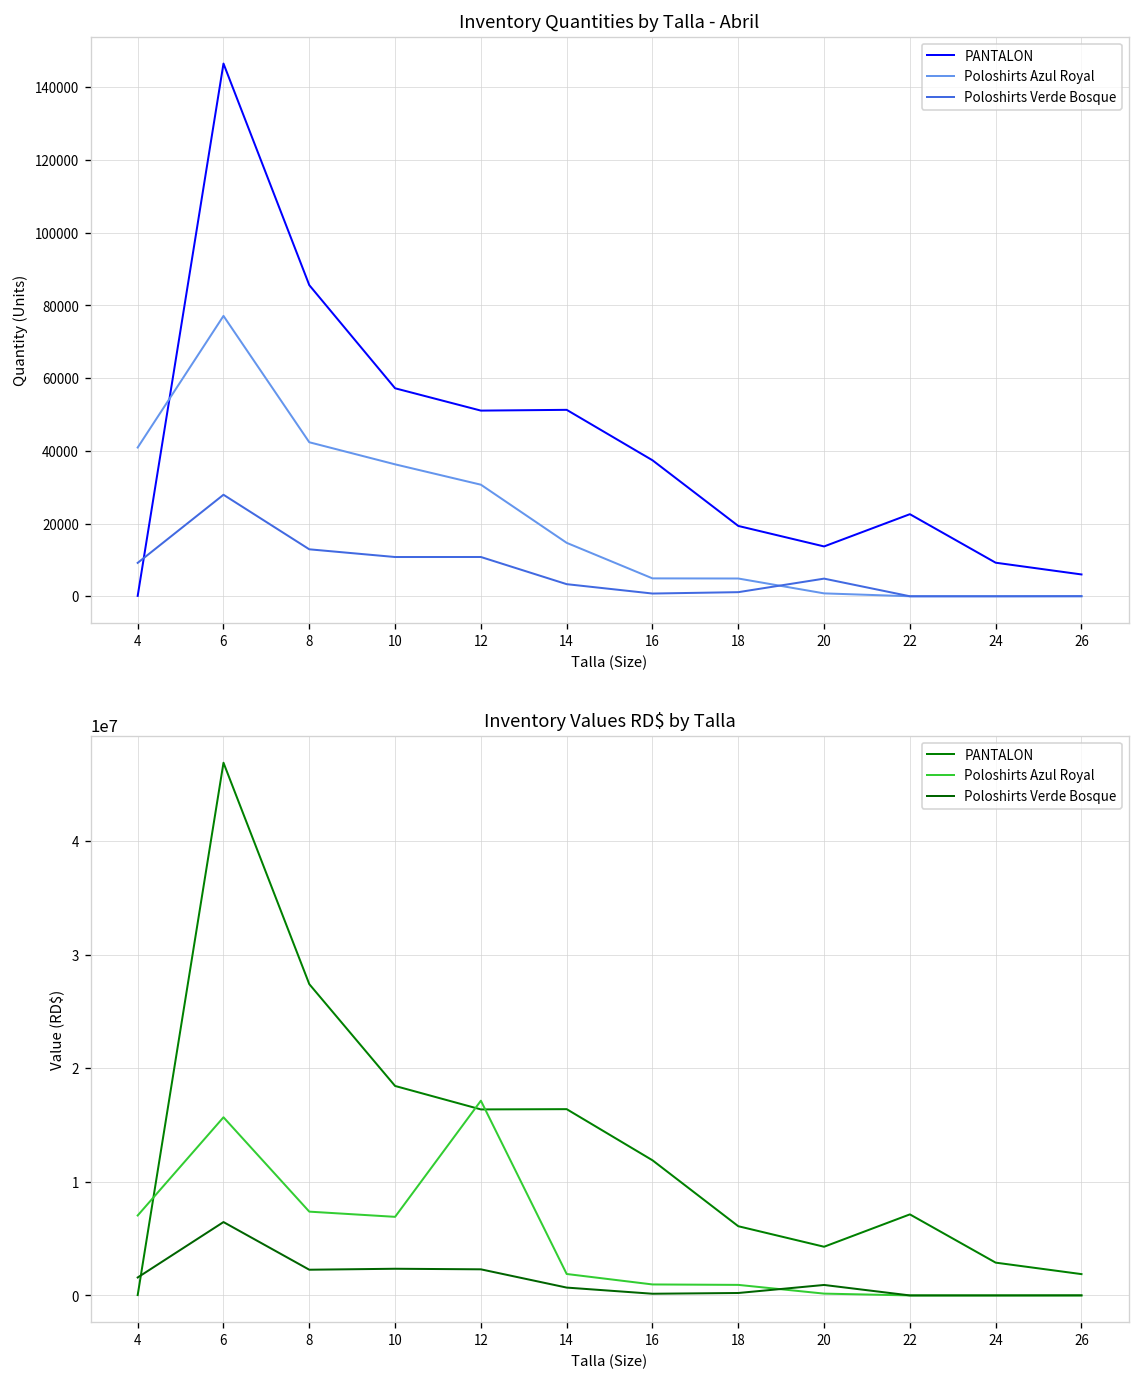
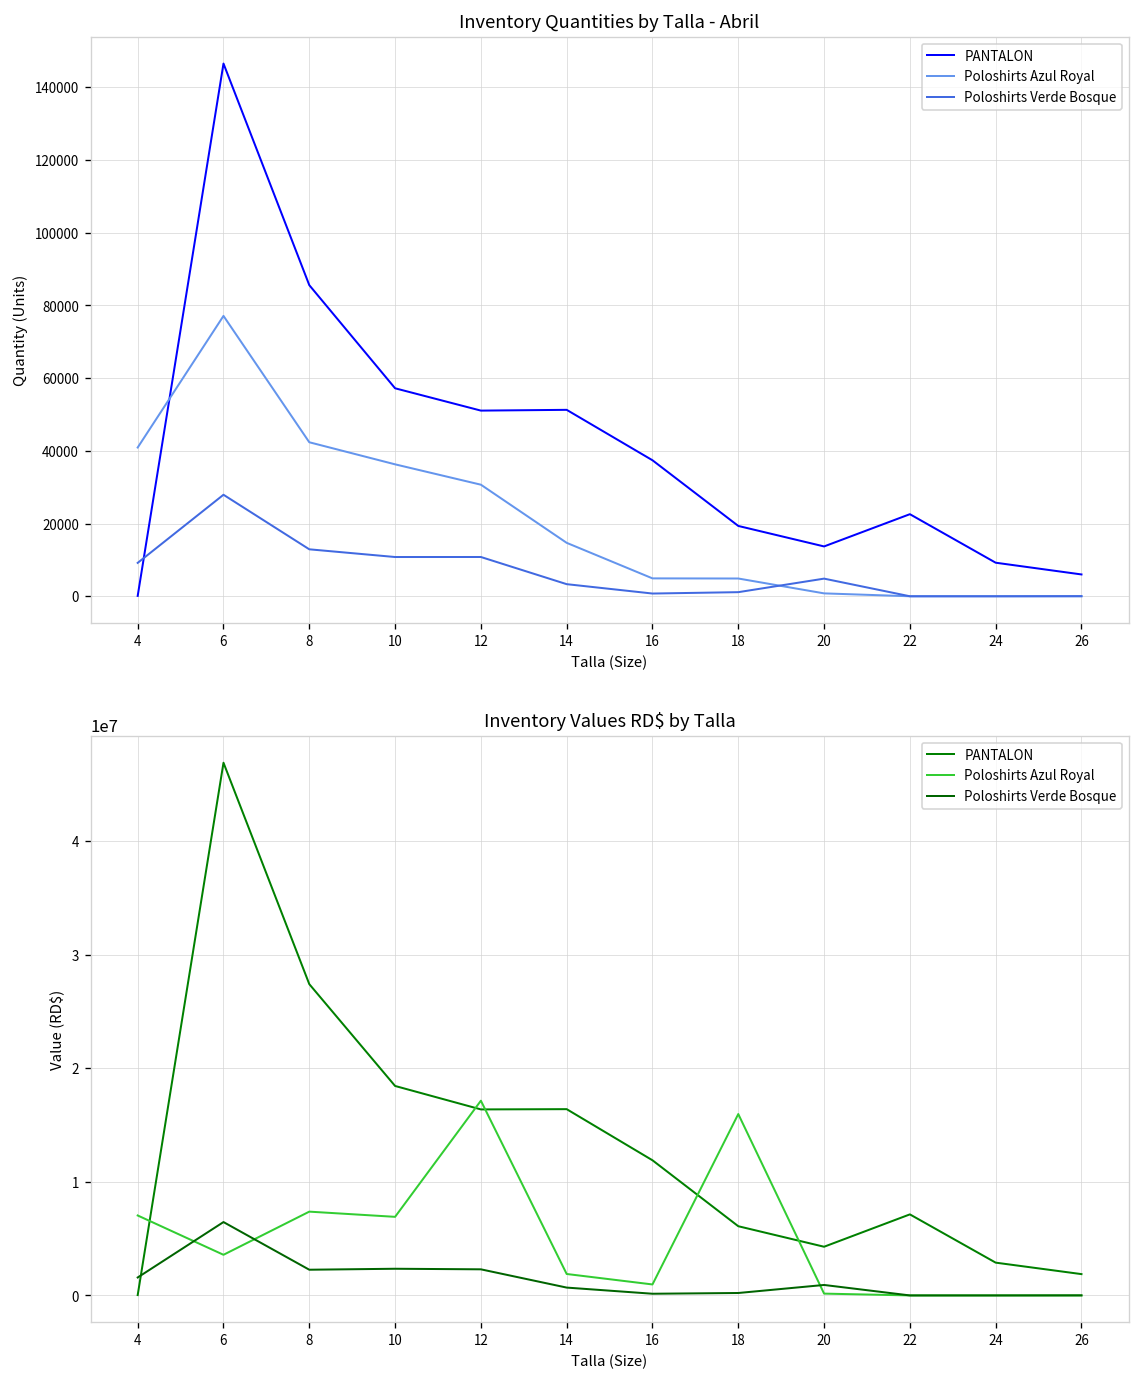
  {
    "Inventory Values RD$ by Talla": {
      "Poloshirts Azul Royal": {
        "4": 7000000,
-       "6": 16000000,
+       "6": 4000000,
        "8": 7000000,
        "10": 7000000,
        "12": 17000000,
        "14": 2000000,
        "16": 1000000,
-       "18": 1000000,
+       "18": 16000000,
        "20": 0
      }
    }
  }
